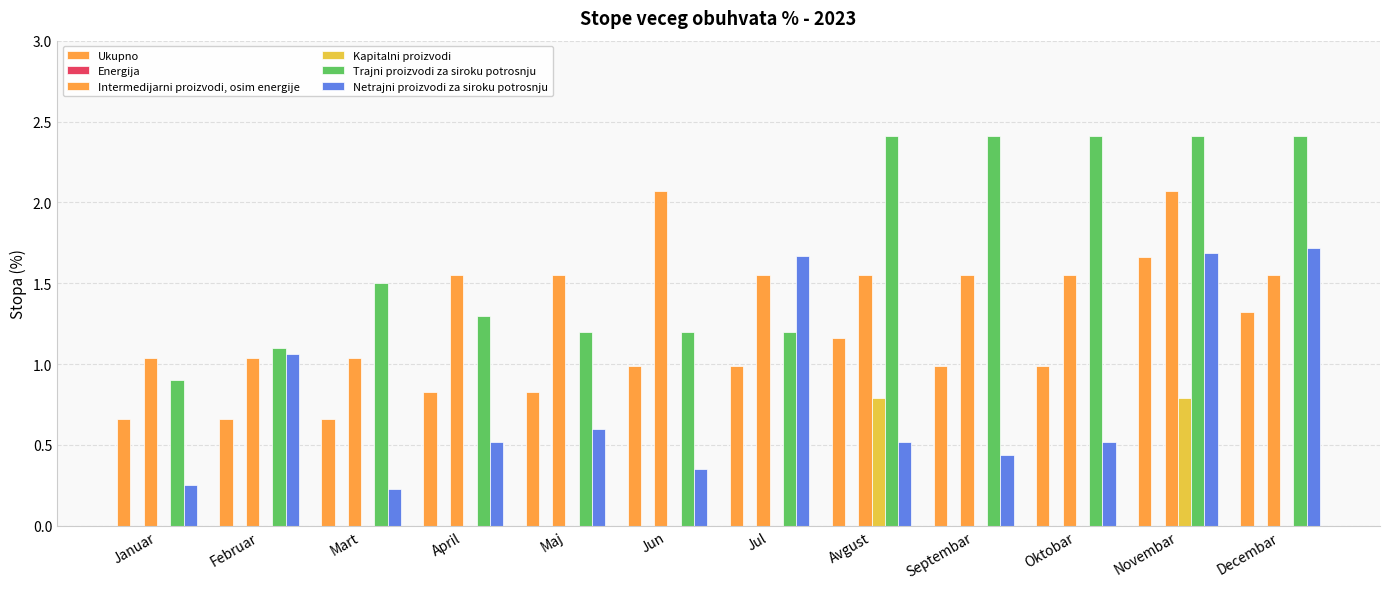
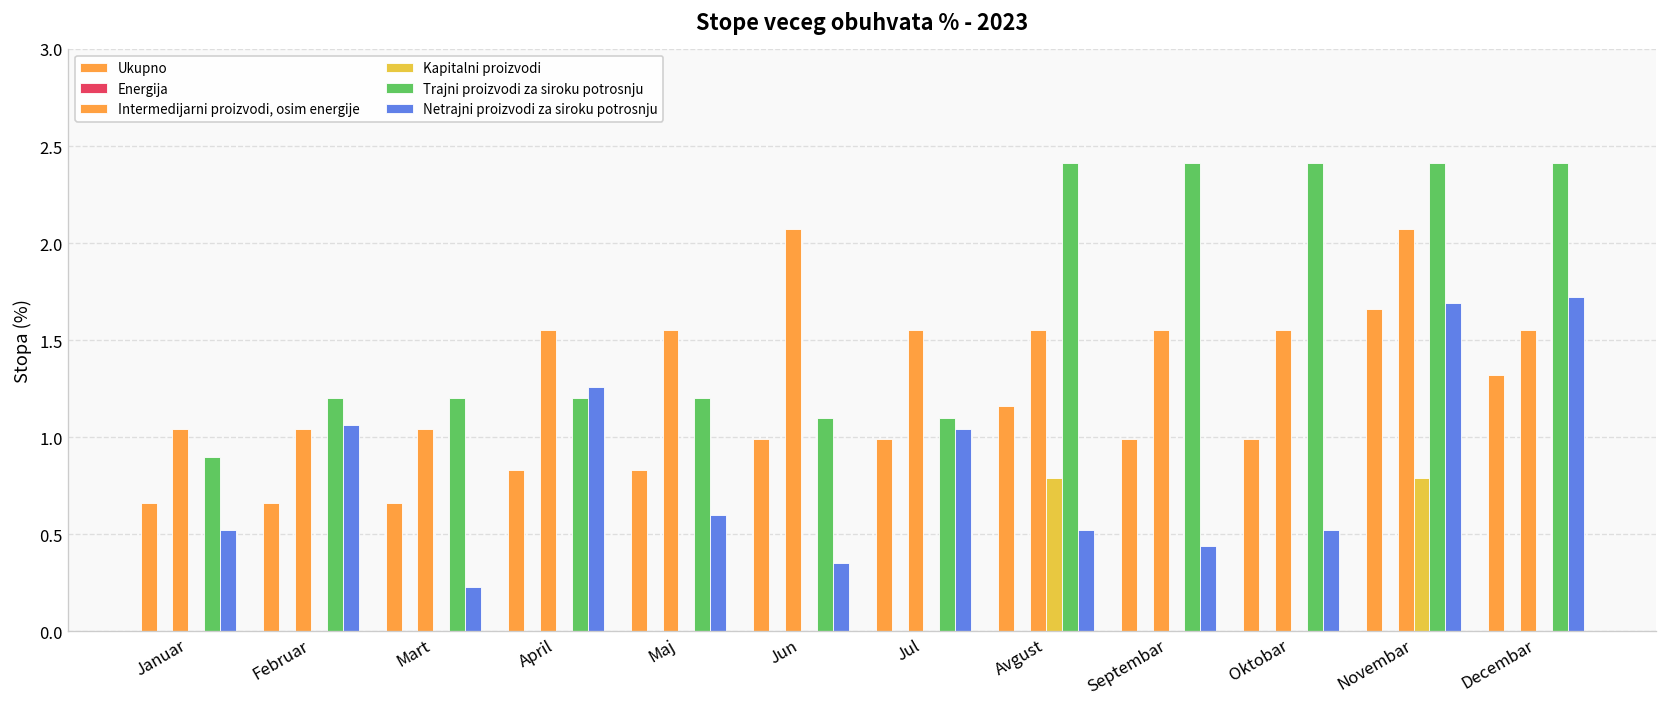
  {
    "Energija": {
      "Januar": 0.00,
      "Februar": 0.00,
      "Mart": 0.00,
      "April": 0.00,
      "Maj": 0.00,
      "Jun": 0.00,
      "Jul": 0.00,
      "Avgust": 0.00,
      "Septembar": 0.00,
      "Oktobar": 0.00,
      "Novembar": 0.00,
      "Decembar": 0.00
    },
    "Trajni proizvodi za siroku potrosnju": {
      "Januar": 0.9,
-     "Februar": 1.1,
-     "Mart": 1.5,
-     "April": 1.3,
+     "Februar": 1.2,
+     "Mart": 1.2,
+     "April": 1.2,
      "Maj": 1.2,
-     "Jun": 1.2,
-     "Jul": 1.2,
+     "Jun": 1.1,
+     "Jul": 1.1,
      "Avgust": 2.4,
      "Septembar": 2.4,
      "Oktobar": 2.4,
      "Novembar": 2.4,
      "Decembar": 2.4
    },
    "Netrajni proizvodi za siroku potrosnju": {
-     "Januar": 0.25,
+     "Januar": 0.52,
      "Februar": 1.06,
      "Mart": 0.23,
-     "April": 0.52,
+     "April": 1.26,
      "Maj": 0.60,
      "Jun": 0.35,
-     "Jul": 1.67,
+     "Jul": 1.04,
      "Avgust": 0.52,
      "Septembar": 0.44,
      "Oktobar": 0.52,
      "Novembar": 1.69,
      "Decembar": 1.72
    }
  }
